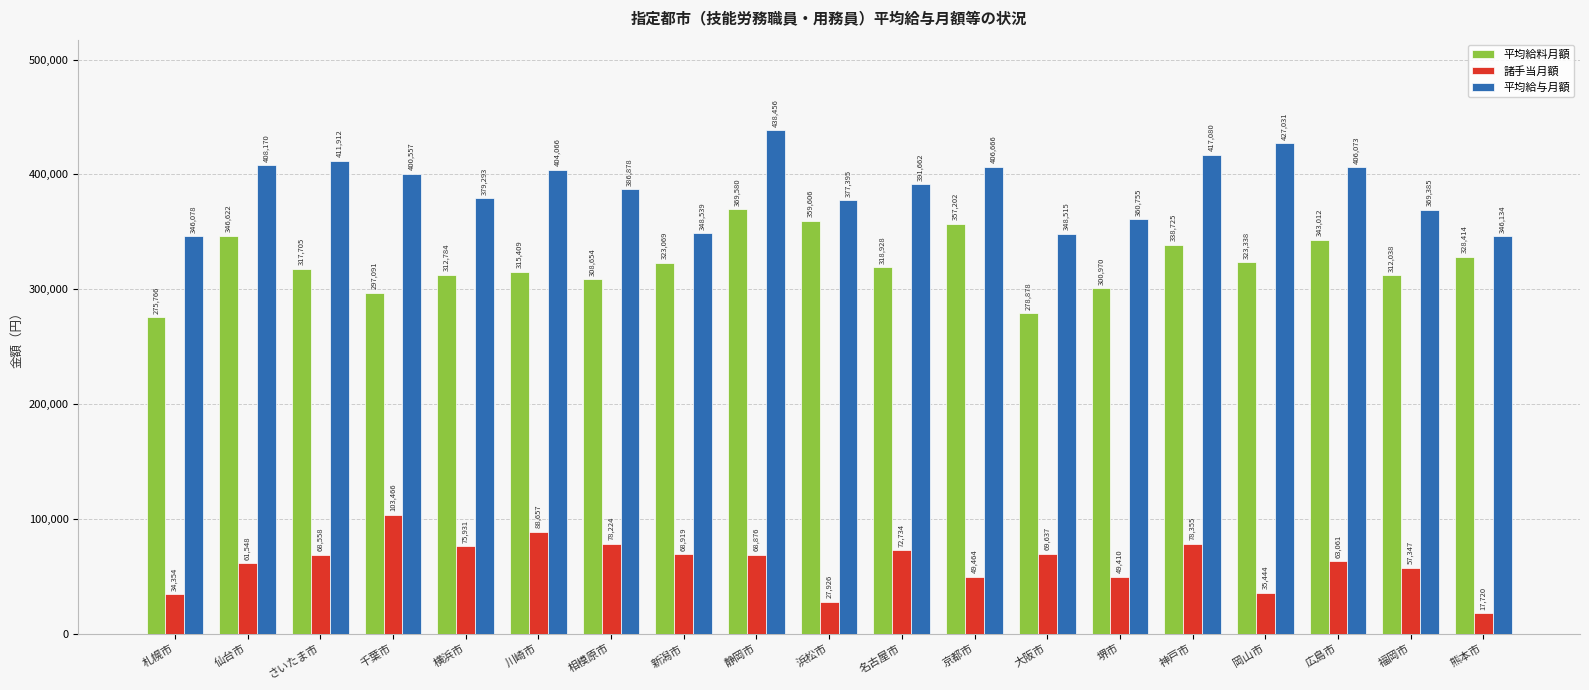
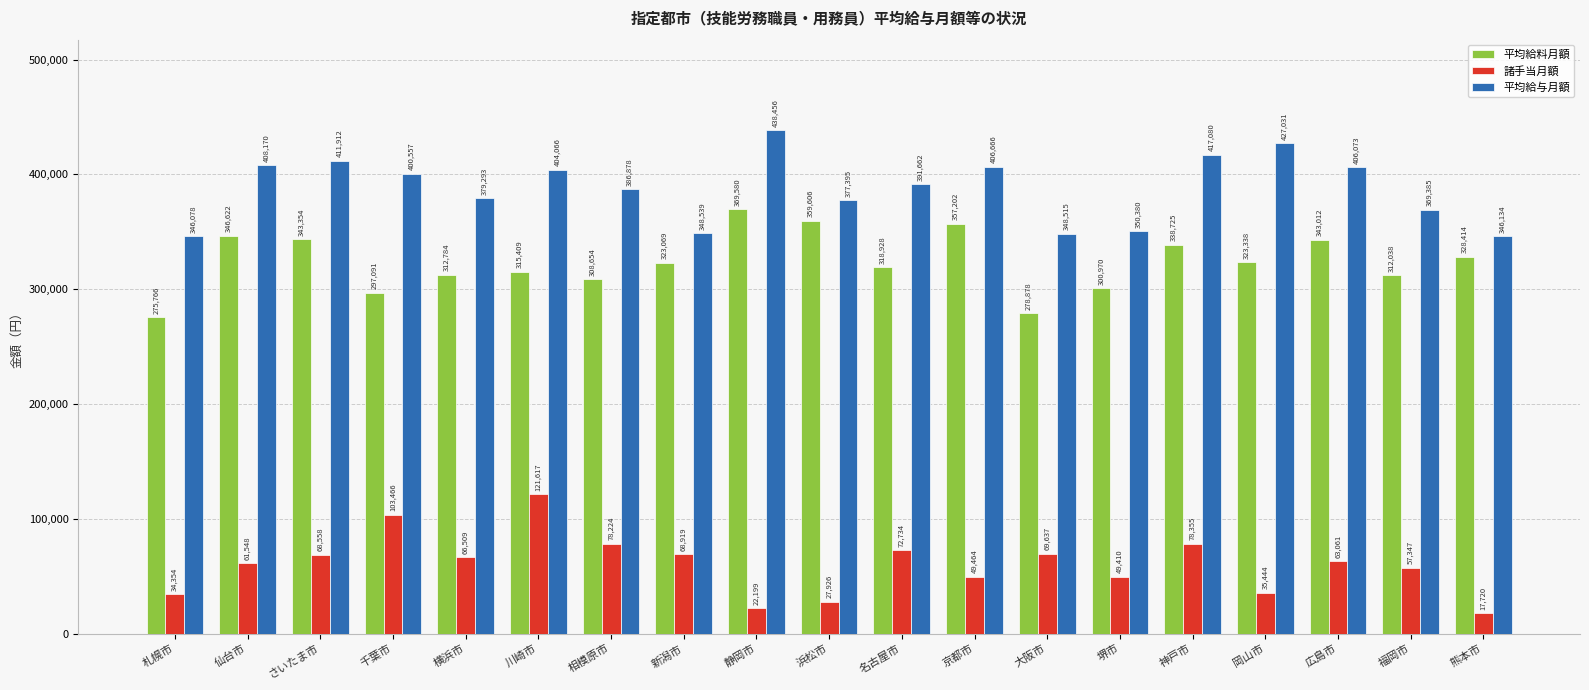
  {
    "平均給料月額": {
      "札幌市": "275,766",
      "仙台市": "346,622",
-     "さいたま市": "317,705",
+     "さいたま市": "343,354",
      "千葉市": "297,091",
      "横浜市": "312,784",
      "川崎市": "315,409",
      "相模原市": "308,654",
      "新潟市": "323,069",
      "静岡市": "369,580",
      "浜松市": "359,606",
      "名古屋市": "318,928",
      "京都市": "357,202",
      "大阪市": "278,878",
      "堺市": "300,970",
      "神戸市": "338,725",
      "岡山市": "323,338",
      "広島市": "343,012",
      "福岡市": "312,038",
      "熊本市": "328,414"
    },
    "諸手当月額": {
      "札幌市": "34,354",
      "仙台市": "61,548",
      "さいたま市": "68,558",
      "千葉市": "103,466",
-     "横浜市": "75,931",
-     "川崎市": "88,657",
+     "横浜市": "66,509",
+     "川崎市": "121,617",
      "相模原市": "78,224",
      "新潟市": "68,919",
-     "静岡市": "68,876",
+     "静岡市": "22,199",
      "浜松市": "27,926",
      "名古屋市": "72,734",
      "京都市": "49,464",
      "大阪市": "69,637",
      "堺市": "49,410",
      "神戸市": "78,355",
      "岡山市": "35,444",
      "広島市": "63,061",
      "福岡市": "57,347",
      "熊本市": "17,720"
    },
    "平均給与月額": {
      "札幌市": "346,078",
      "仙台市": "408,170",
      "さいたま市": "411,912",
      "千葉市": "400,557",
      "横浜市": "379,293",
      "川崎市": "404,066",
      "相模原市": "386,878",
      "新潟市": "348,539",
      "静岡市": "438,456",
      "浜松市": "377,395",
      "名古屋市": "391,662",
      "京都市": "406,666",
      "大阪市": "348,515",
-     "堺市": "360,755",
+     "堺市": "350,380",
      "神戸市": "417,080",
      "岡山市": "427,031",
      "広島市": "406,073",
      "福岡市": "369,385",
      "熊本市": "346,134"
    }
  }
